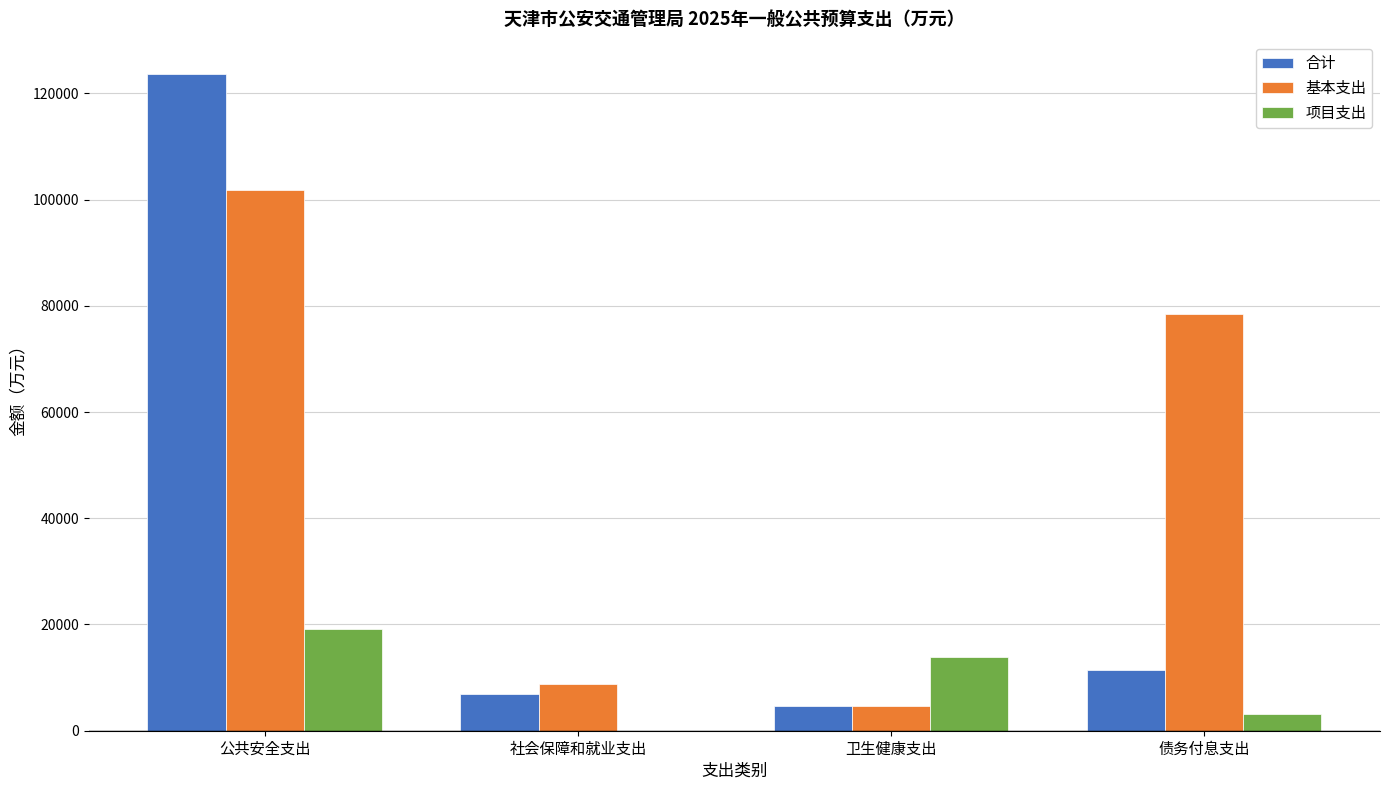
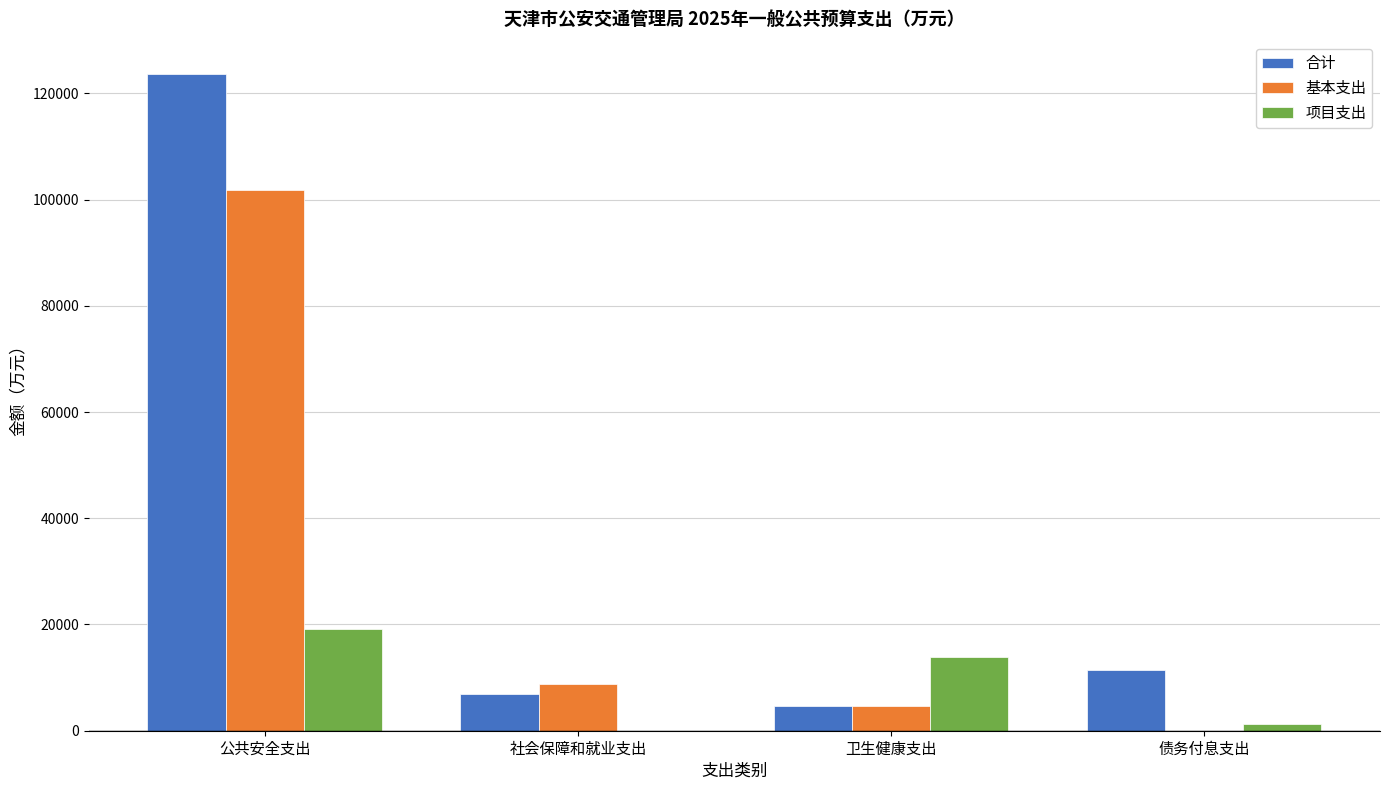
  {
    "合计": {
      "公共安全支出": 124000,
      "社会保障和就业支出": 7000,
      "卫生健康支出": 5000,
      "债务付息支出": 11000
    },
    "基本支出": {
      "公共安全支出": 102000,
      "社会保障和就业支出": 9000,
      "卫生健康支出": 5000,
-     "债务付息支出": 78000
+     "债务付息支出": 0
    },
    "项目支出": {
      "公共安全支出": 19000,
      "社会保障和就业支出": 0,
      "卫生健康支出": 14000,
-     "债务付息支出": 3000
+     "债务付息支出": 1000
    }
  }
